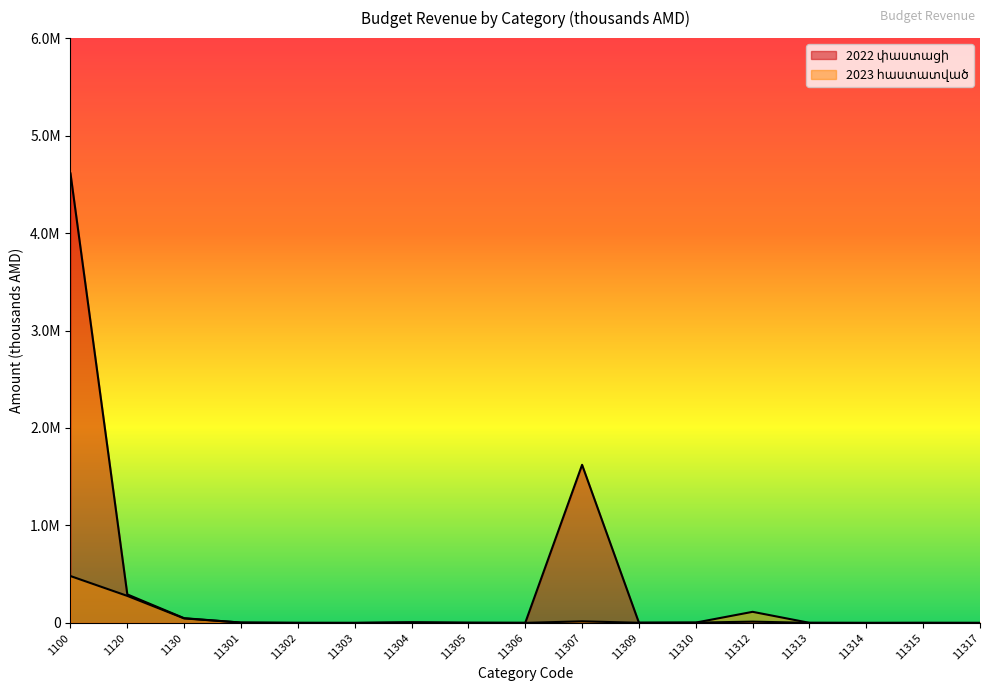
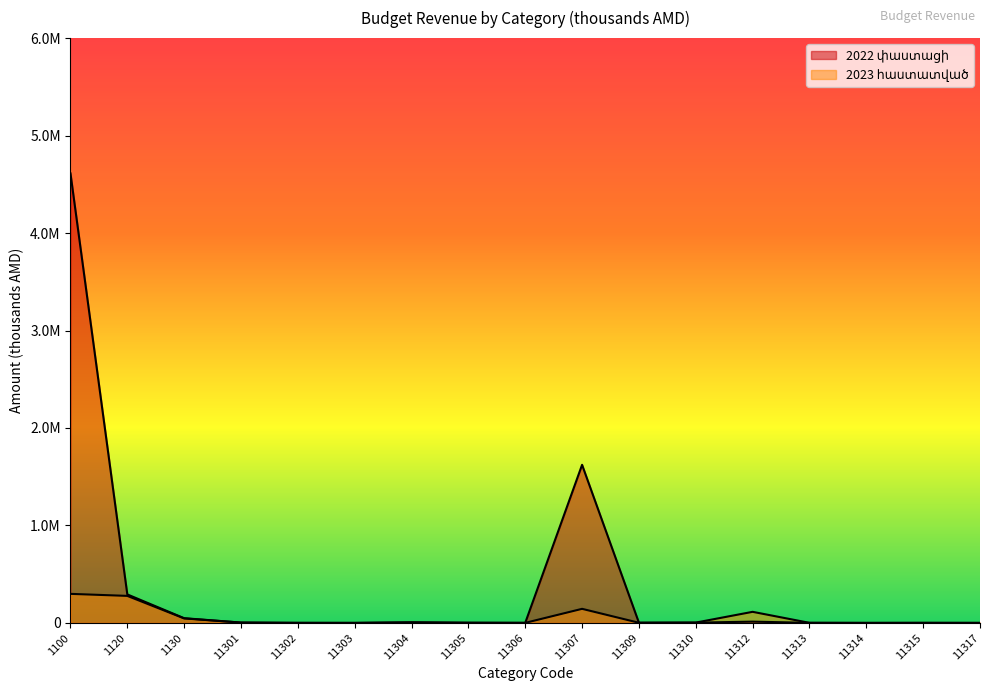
  {
    "2022 փաստացի": {
      "1100": 4600000,
      "11307": 1600000,
      "11312": 0
    },
    "2023 հաստատված": {
-     "1100": 500000,
-     "11307": 0,
+     "1100": 300000,
+     "11307": 100000,
      "11312": 100000
    }
  }
